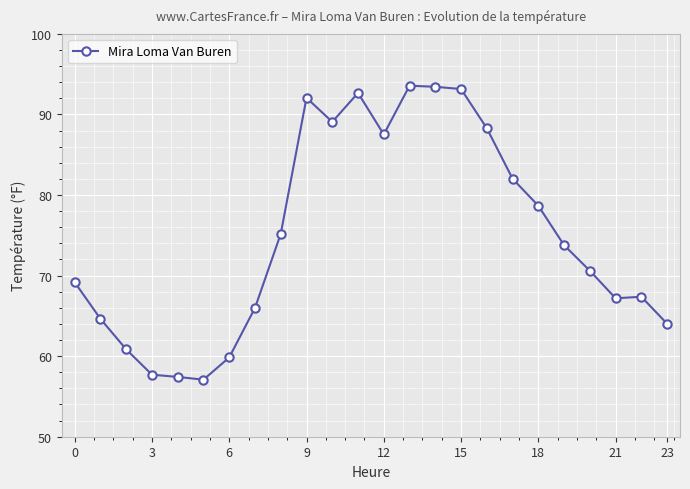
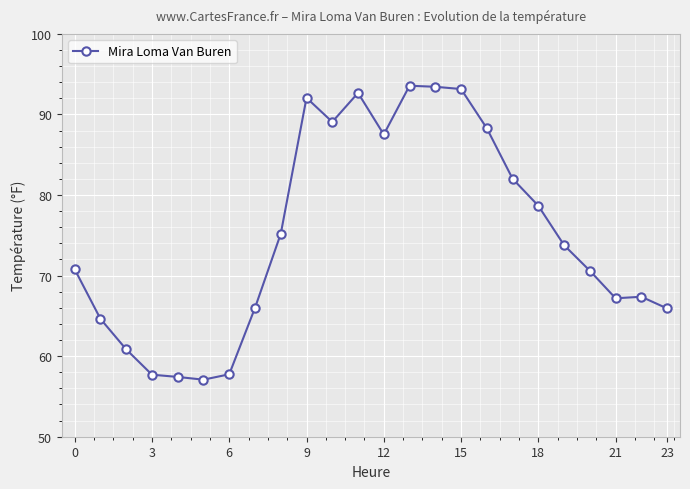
  {
-   "0": 69,
+   "0": 71,
    "3": 58,
-   "6": 60,
+   "6": 58,
    "9": 92,
    "12": 88,
    "15": 93,
    "18": 79,
    "21": 67,
-   "23": 64
+   "23": 66
  }
